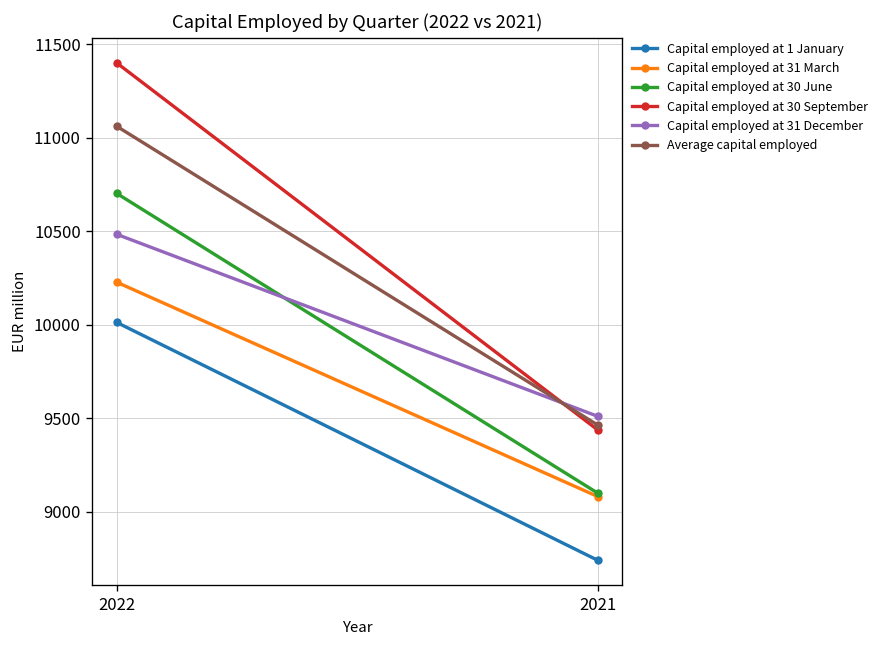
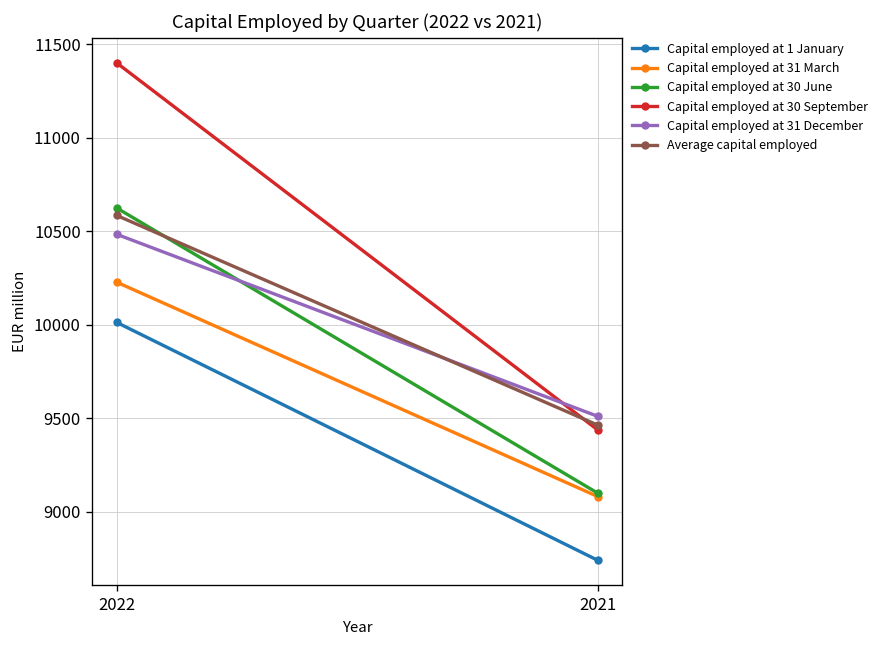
  {
    "Capital employed at 1 January": {
      "2022": 10010,
      "2021": 8740
    },
    "Capital employed at 31 March": {
      "2022": 10230,
      "2021": 9080
    },
    "Capital employed at 30 June": {
-     "2022": 10700,
+     "2022": 10630,
      "2021": 9100
    },
    "Capital employed at 30 September": {
      "2022": 11400,
      "2021": 9440
    },
    "Capital employed at 31 December": {
      "2022": 10490,
      "2021": 9510
    },
    "Average capital employed": {
-     "2022": 11060,
+     "2022": 10590,
      "2021": 9460
    }
  }
